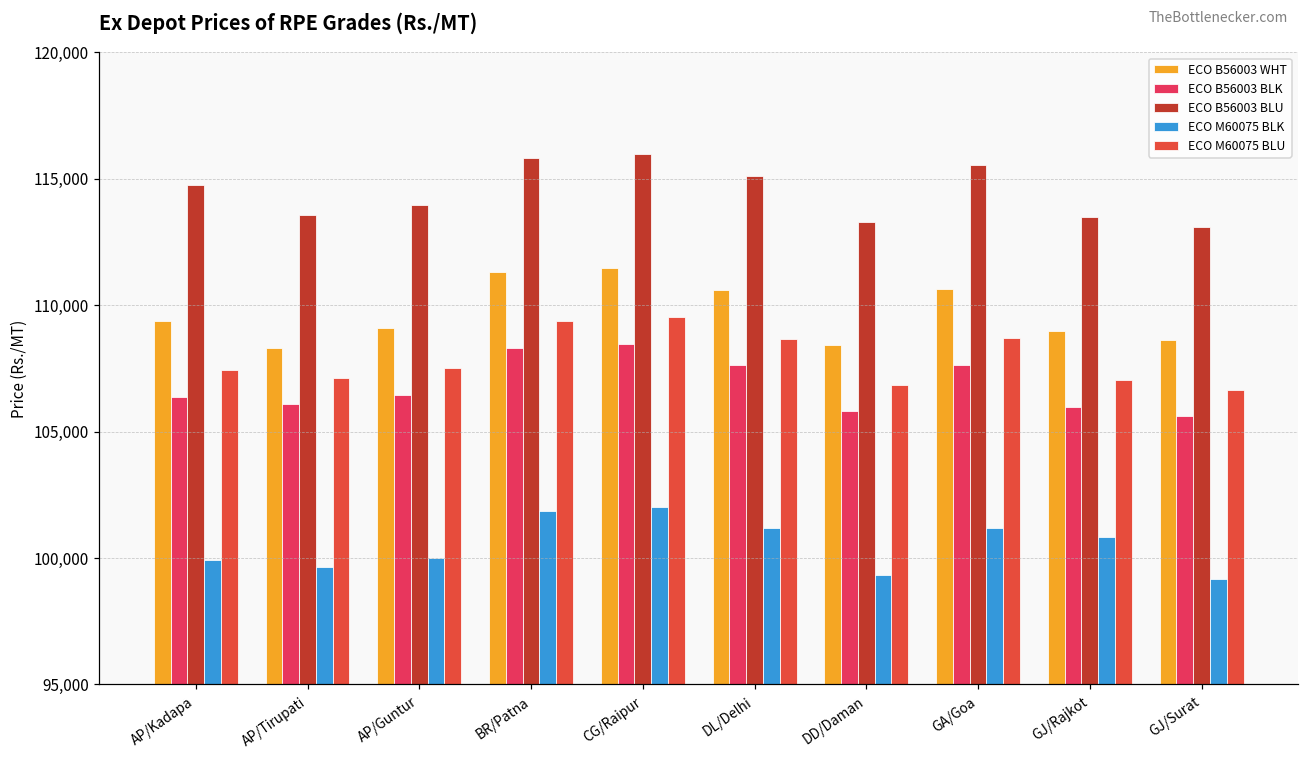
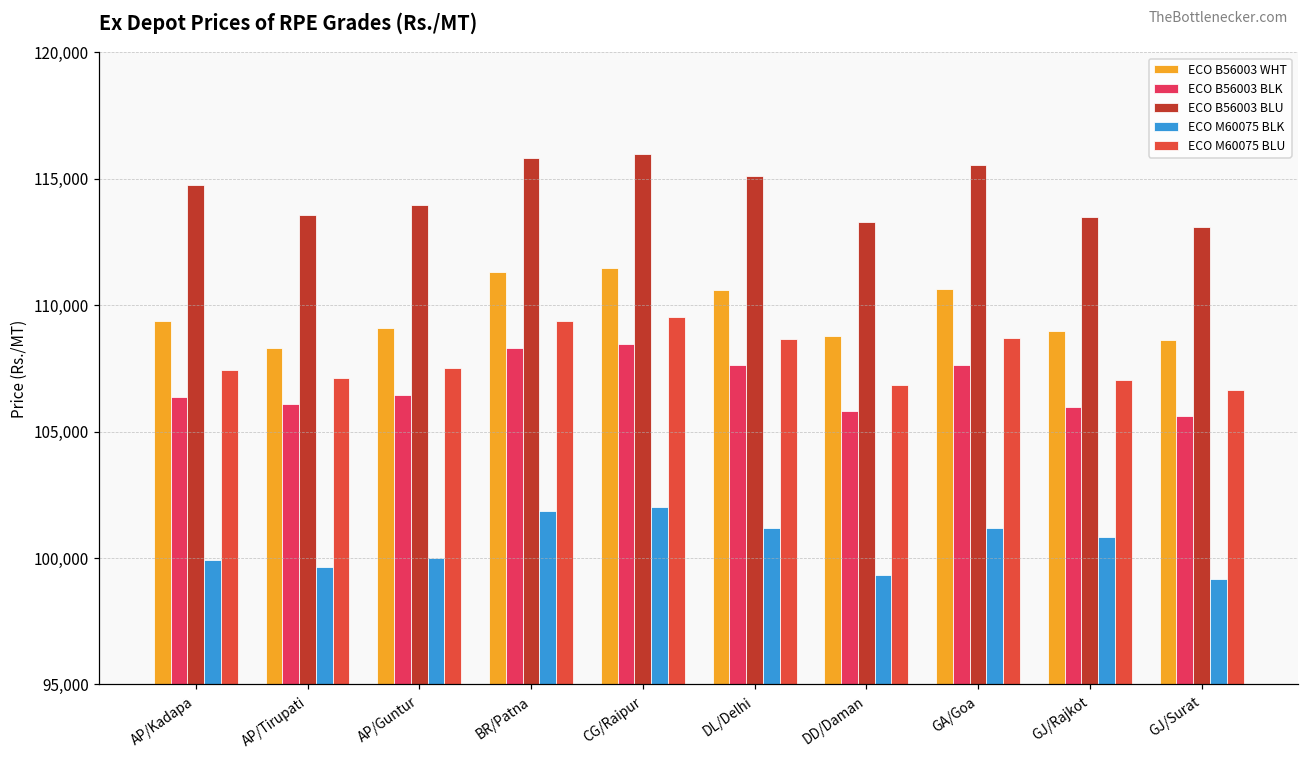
  {
    "ECO B56003 WHT": {
      "AP/Kadapa": "109,400",
      "AP/Tirupati": "108,300",
      "AP/Guntur": "109,100",
      "BR/Patna": "111,300",
      "CG/Raipur": "111,500",
      "DL/Delhi": "110,600",
-     "DD/Daman": "108,400",
+     "DD/Daman": "108,800",
      "GA/Goa": "110,600",
      "GJ/Rajkot": "109,000",
      "GJ/Surat": "108,600"
    },
    "ECO M60075 BLK": {
      "AP/Kadapa": "99,900",
      "AP/Tirupati": "99,600",
      "AP/Guntur": "100,000",
      "BR/Patna": "101,900",
      "CG/Raipur": "102,000",
      "DL/Delhi": "101,200",
      "DD/Daman": "99,400",
      "GA/Goa": "101,200",
      "GJ/Rajkot": "100,900",
      "GJ/Surat": "99,200"
    }
  }
